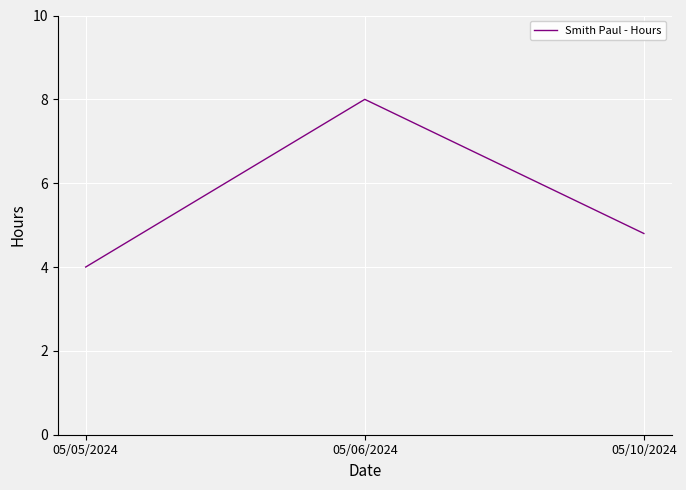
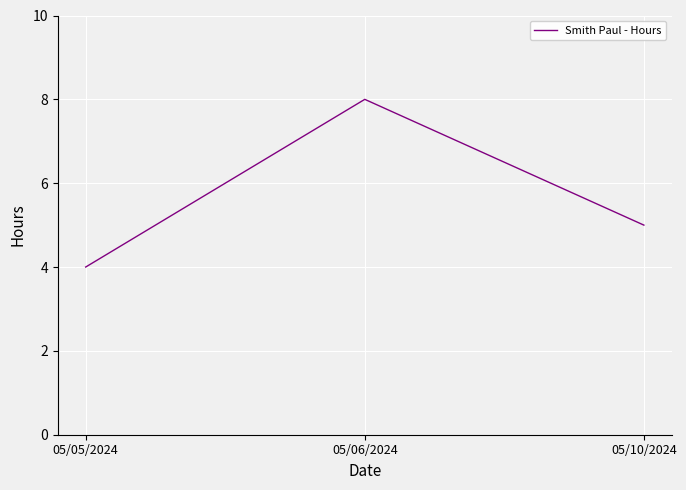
  {
    "05/05/2024": 4.0,
    "05/06/2024": 8.0,
-   "05/10/2024": 4.8
+   "05/10/2024": 5.0
  }
